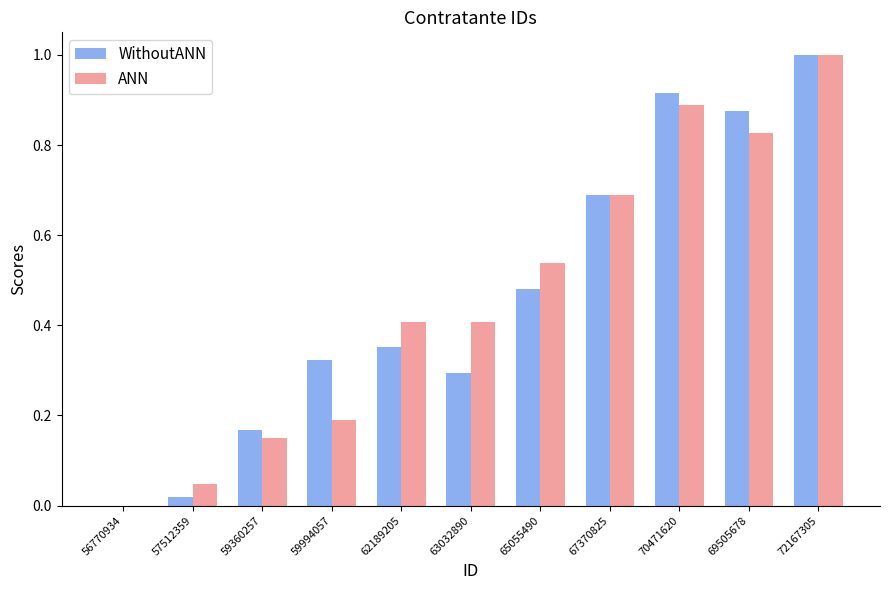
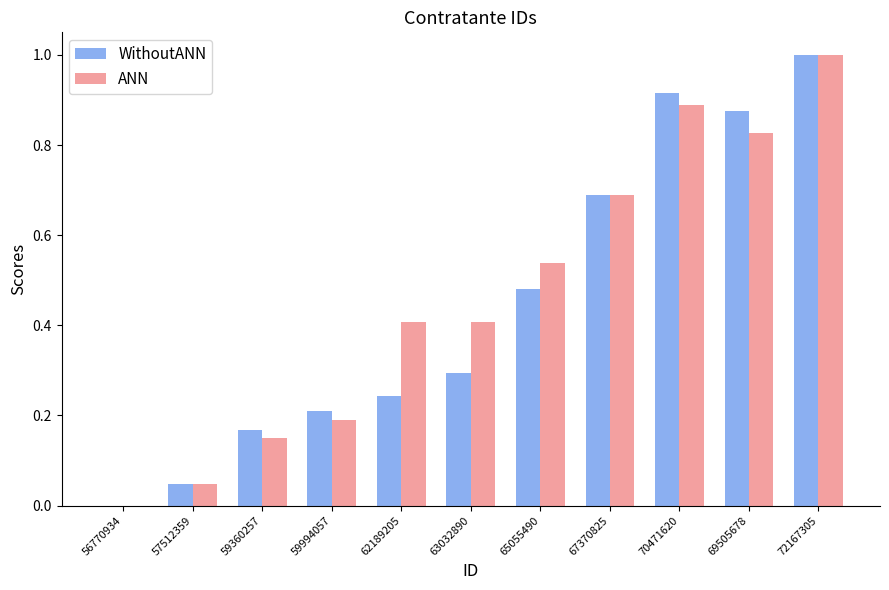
  {
    "WithoutANN": {
      "56770934": 0.00,
-     "57512359": 0.02,
+     "57512359": 0.05,
      "59360257": 0.17,
-     "59994057": 0.32,
-     "62189205": 0.35,
+     "59994057": 0.21,
+     "62189205": 0.24,
      "63032890": 0.30,
      "65055490": 0.48,
      "67370825": 0.69,
      "70471620": 0.92,
      "69505678": 0.87,
      "72167305": 1.00
    },
    "ANN": {
      "56770934": 0.00,
      "57512359": 0.05,
      "59360257": 0.15,
      "59994057": 0.19,
      "62189205": 0.41,
      "63032890": 0.41,
      "65055490": 0.54,
      "67370825": 0.69,
      "70471620": 0.89,
      "69505678": 0.83,
      "72167305": 1.00
    }
  }
